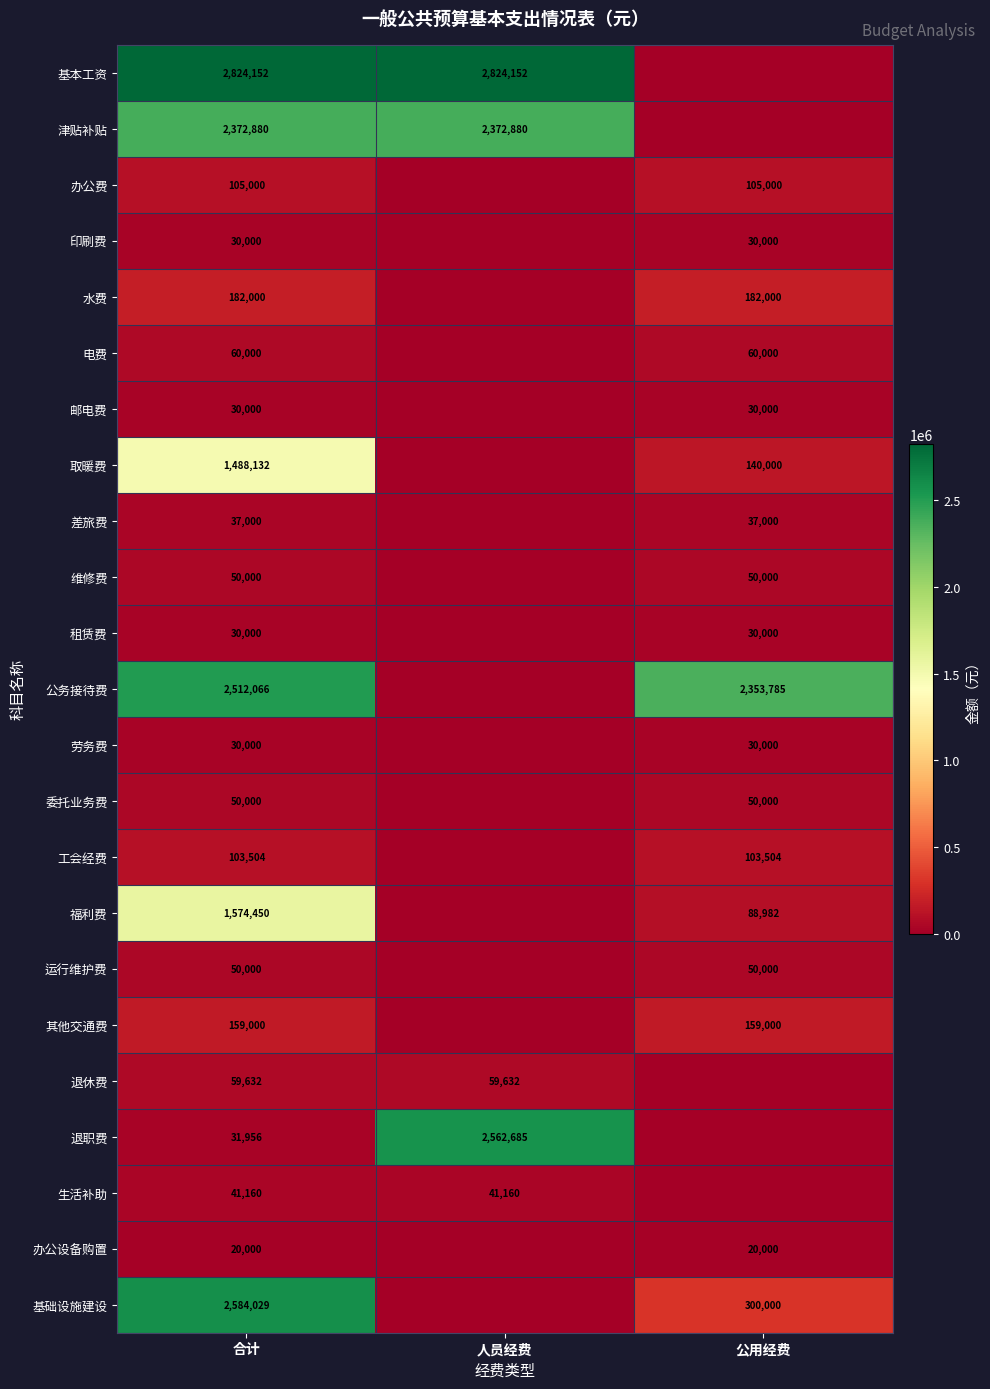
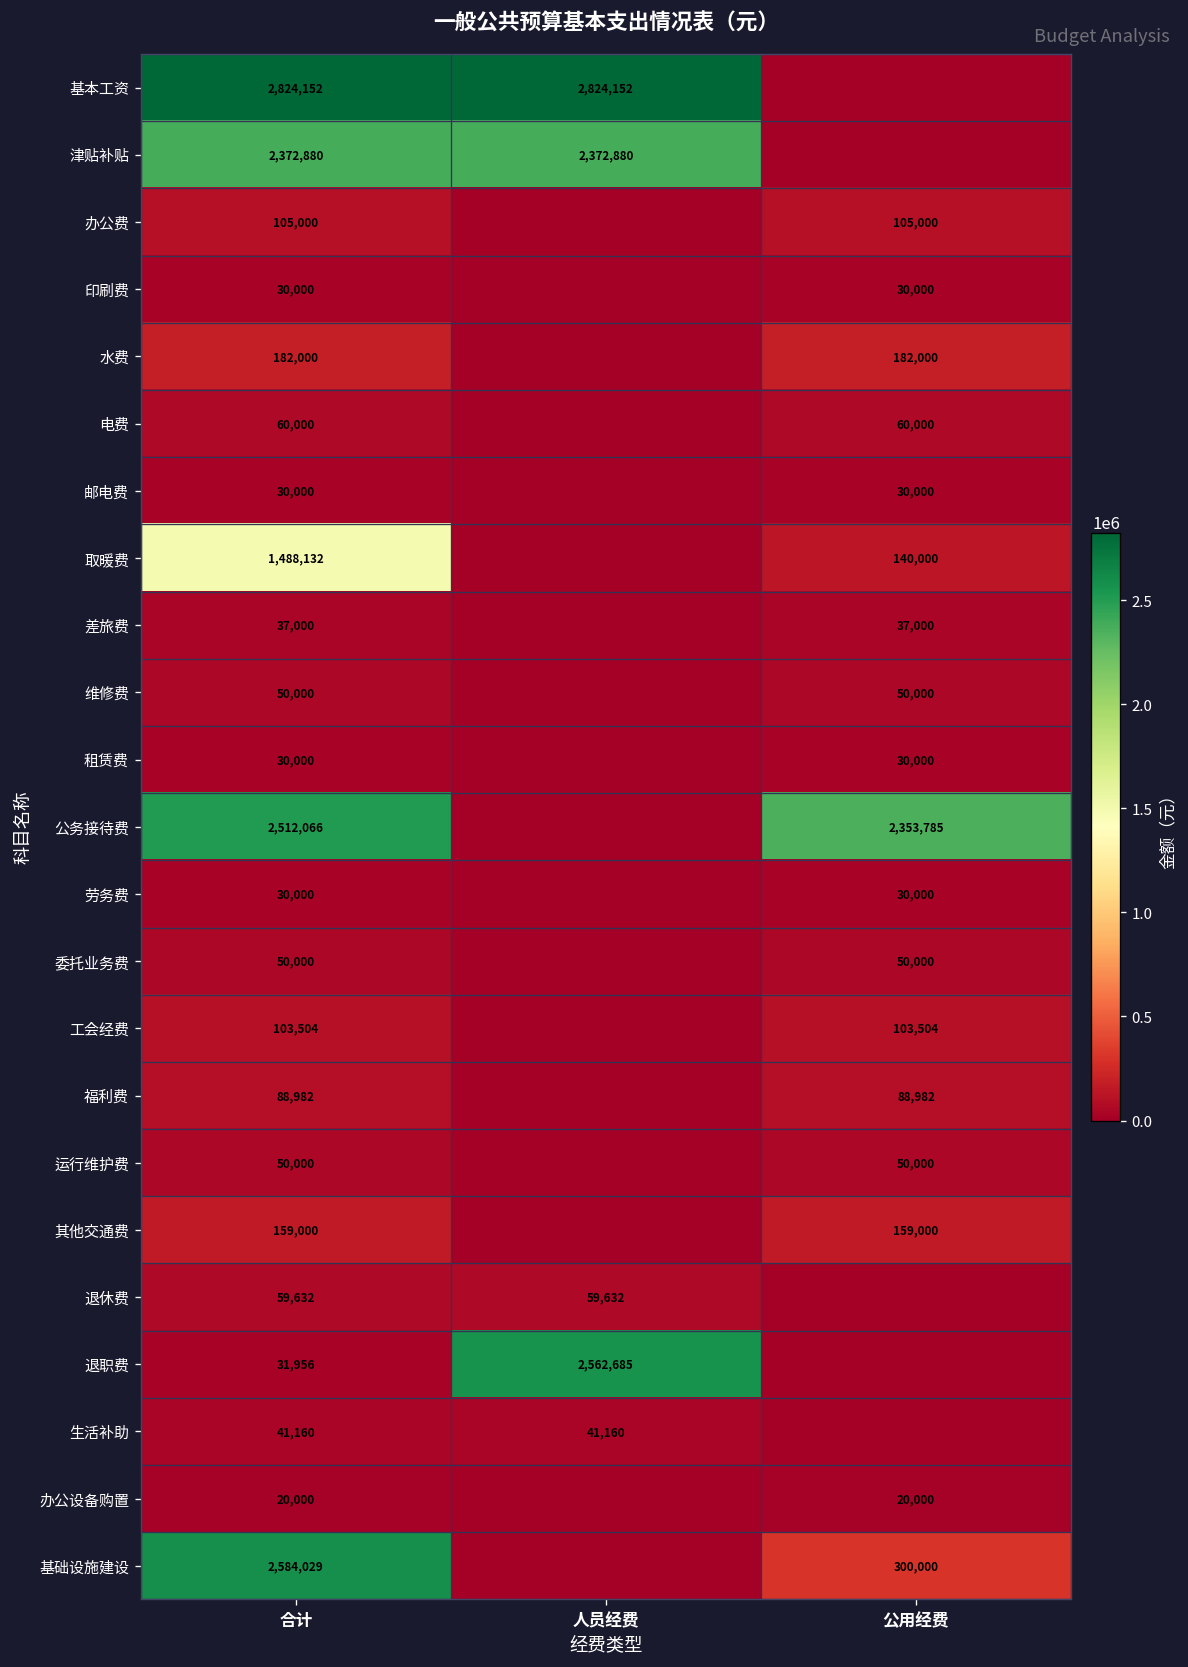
  {
    "基本工资": {
      "合计": "2,824,152",
      "人员经费": "2,824,152"
    },
    "津贴补贴": {
      "合计": "2,372,880",
      "人员经费": "2,372,880"
    },
    "办公费": {
      "合计": "105,000",
      "公用经费": "105,000"
    },
    "印刷费": {
      "合计": "30,000",
      "公用经费": "30,000"
    },
    "水费": {
      "合计": "182,000",
      "公用经费": "182,000"
    },
    "电费": {
      "合计": "60,000",
      "公用经费": "60,000"
    },
    "邮电费": {
      "合计": "30,000",
      "公用经费": "30,000"
    },
    "取暖费": {
      "合计": "1,488,132",
      "公用经费": "140,000"
    },
    "差旅费": {
      "合计": "37,000",
      "公用经费": "37,000"
    },
    "维修费": {
      "合计": "50,000",
      "公用经费": "50,000"
    },
    "租赁费": {
      "合计": "30,000",
      "公用经费": "30,000"
    },
    "公务接待费": {
      "合计": "2,512,066",
      "公用经费": "2,353,785"
    },
    "劳务费": {
      "合计": "30,000",
      "公用经费": "30,000"
    },
    "委托业务费": {
      "合计": "50,000",
      "公用经费": "50,000"
    },
    "工会经费": {
      "合计": "103,504",
      "公用经费": "103,504"
    },
    "福利费": {
-     "合计": "1,574,450",
+     "合计": "88,982",
      "公用经费": "88,982"
    },
    "运行维护费": {
      "合计": "50,000",
      "公用经费": "50,000"
    },
    "其他交通费": {
      "合计": "159,000",
      "公用经费": "159,000"
    },
    "退休费": {
      "合计": "59,632",
      "人员经费": "59,632"
    },
    "退职费": {
      "合计": "31,956",
      "人员经费": "2,562,685"
    },
    "生活补助": {
      "合计": "41,160",
      "人员经费": "41,160"
    },
    "办公设备购置": {
      "合计": "20,000",
      "公用经费": "20,000"
    },
    "基础设施建设": {
      "合计": "2,584,029",
      "公用经费": "300,000"
    }
  }
